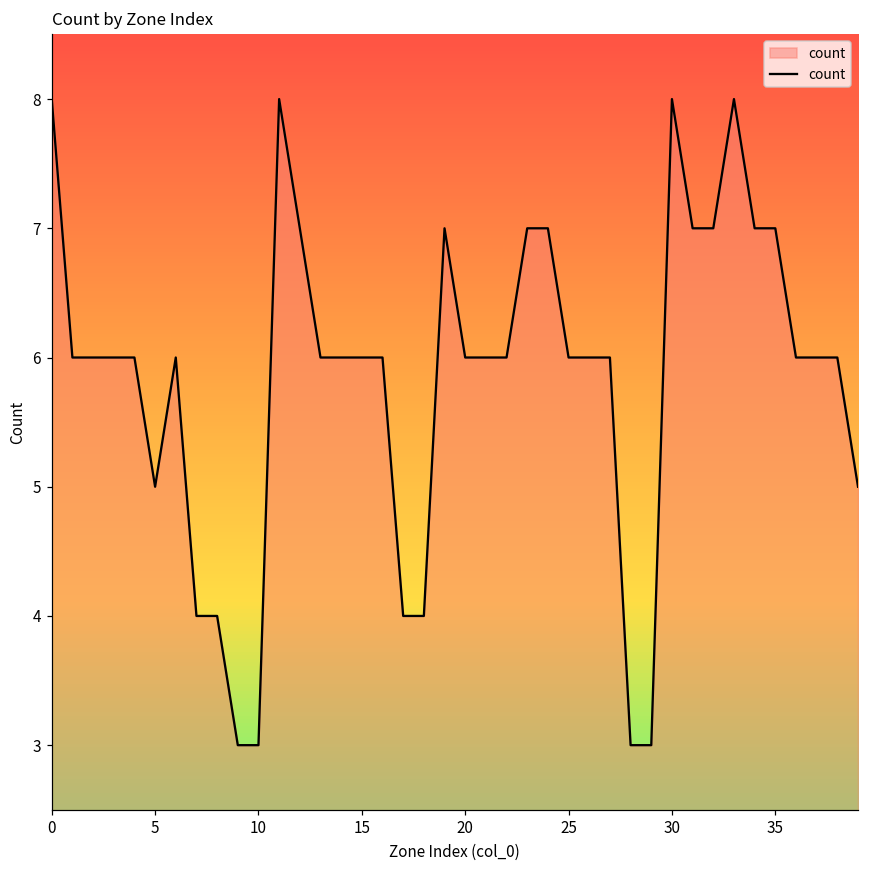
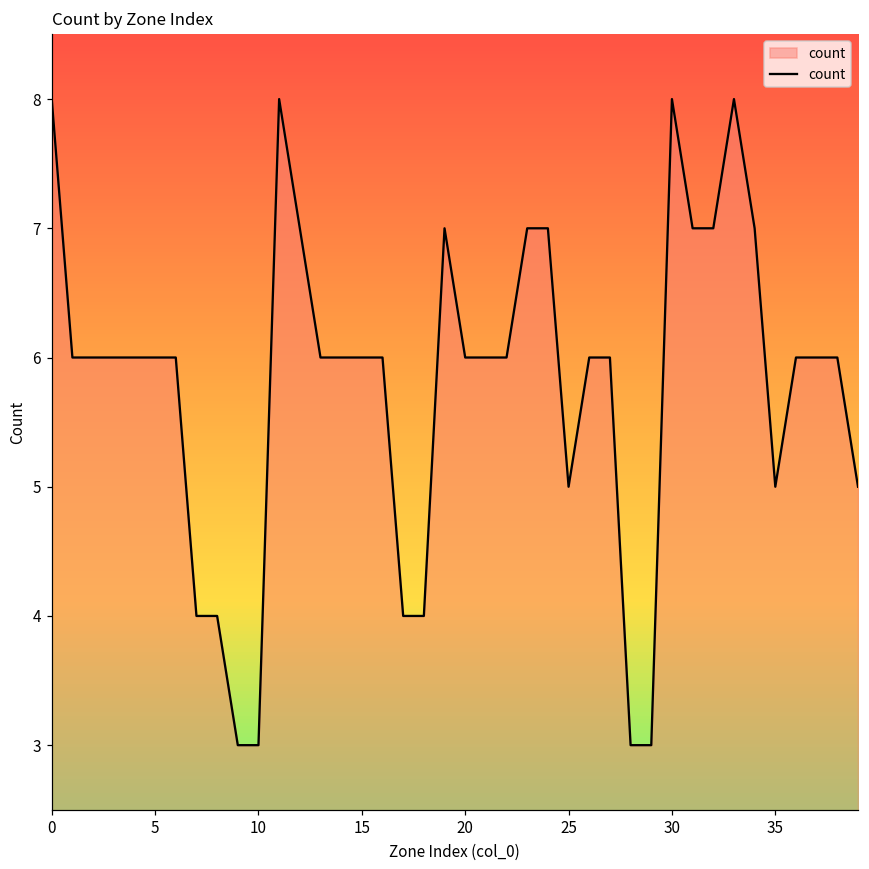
  {
    "0": 8,
-   "5": 5,
+   "5": 6,
    "10": 3,
    "15": 6,
    "20": 6,
-   "25": 6,
+   "25": 5,
    "30": 8,
-   "35": 7
+   "35": 5
  }
